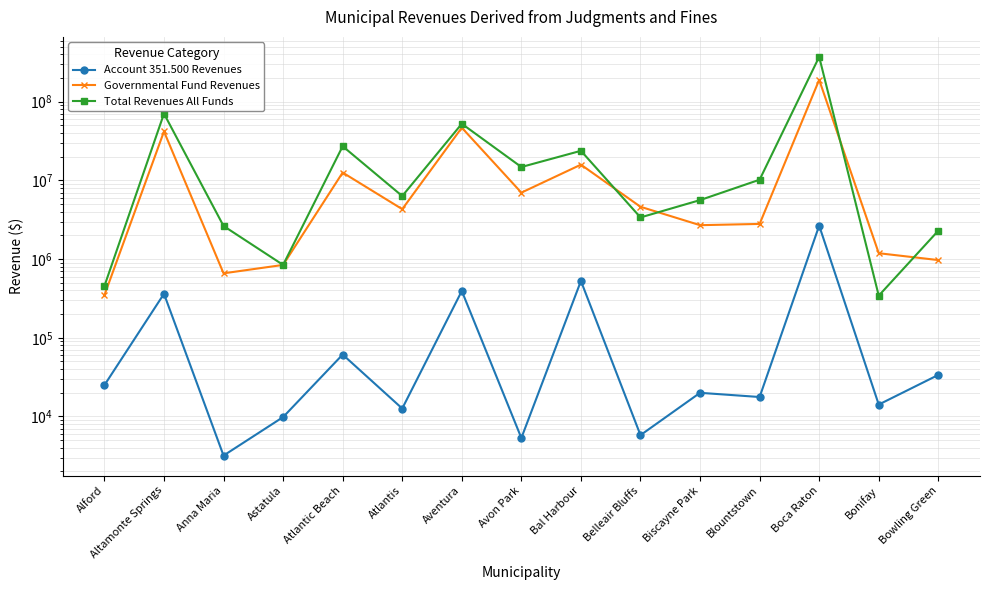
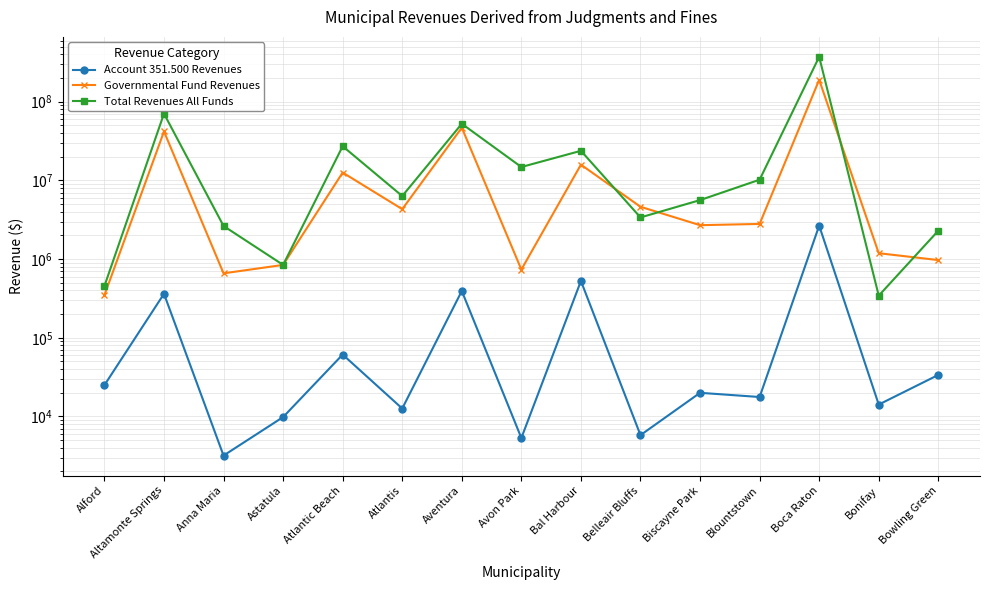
  {
    "Account 351.500 Revenues": {
      "Alford": 25000,
      "Altamonte Springs": 400000,
      "Anna Maria": 3200,
      "Astatula": 10000,
      "Atlantic Beach": 60000,
      "Atlantis": 13000,
      "Aventura": 400000,
      "Avon Park": 5000,
      "Bal Harbour": 500000,
      "Belleair Bluffs": 6000,
      "Biscayne Park": 20000,
      "Blountstown": 18000,
      "Boca Raton": 2700000,
      "Bonifay": 14000,
      "Bowling Green": 34000
    },
    "Governmental Fund Revenues": {
      "Alford": 300000,
      "Altamonte Springs": 40000000,
      "Anna Maria": 700000,
      "Atlantic Beach": 13000000,
      "Atlantis": 4000000,
      "Aventura": 50000000,
-     "Avon Park": 7000000,
+     "Avon Park": 700000,
      "Bal Harbour": 16000000,
      "Belleair Bluffs": 5000000,
      "Biscayne Park": 2700000,
      "Blountstown": 2800000,
      "Boca Raton": 190000000,
      "Bonifay": 1200000,
      "Bowling Green": 1000000
    },
    "Total Revenues All Funds": {
      "Alford": 500000,
      "Altamonte Springs": 70000000,
      "Anna Maria": 2600000,
      "Atlantic Beach": 27000000,
      "Atlantis": 6000000,
      "Aventura": 50000000,
      "Avon Park": 15000000,
      "Bal Harbour": 24000000,
      "Belleair Bluffs": 3400000,
      "Biscayne Park": 6000000,
      "Blountstown": 10000000,
      "Boca Raton": 400000000,
      "Bonifay": 300000,
      "Bowling Green": 2300000
    }
  }
